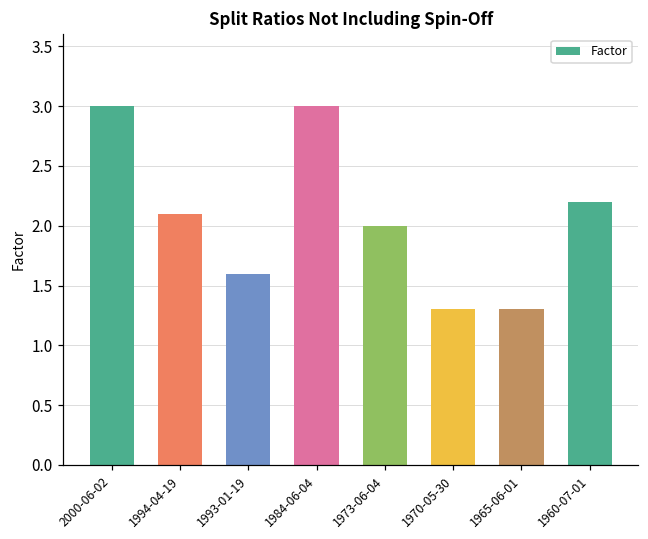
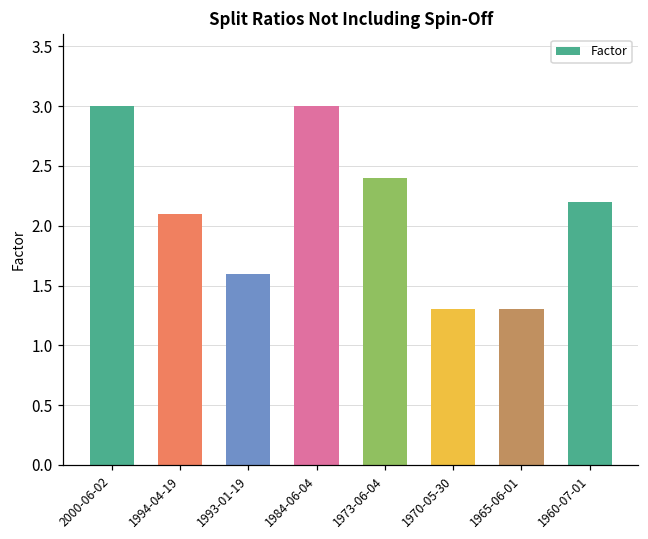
  {
    "2000-06-02": 3.0,
    "1994-04-19": 2.1,
    "1993-01-19": 1.6,
    "1984-06-04": 3.0,
-   "1973-06-04": 2.0,
+   "1973-06-04": 2.4,
    "1970-05-30": 1.3,
    "1965-06-01": 1.3,
    "1960-07-01": 2.2
  }
